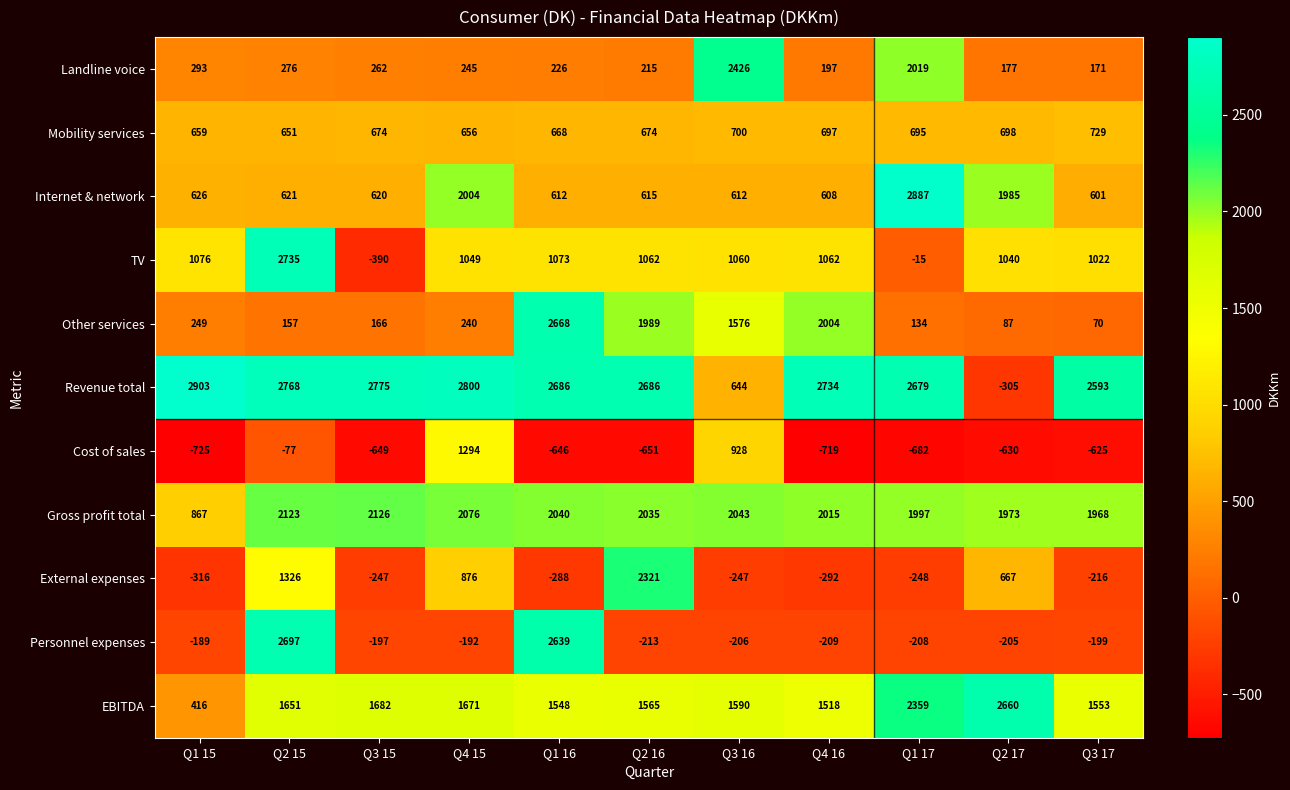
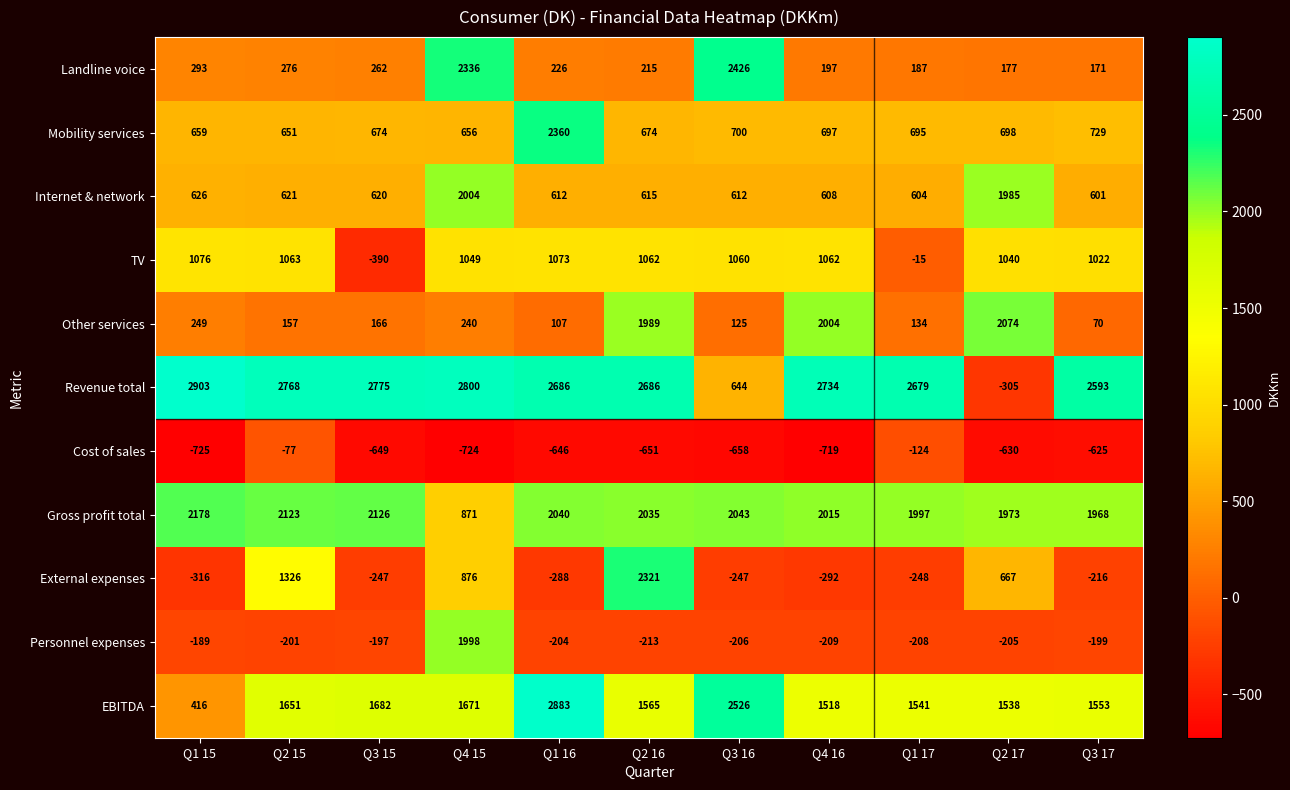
  {
    "Landline voice": {
      "Q1 15": 293,
      "Q2 15": 276,
      "Q3 15": 262,
-     "Q4 15": 245,
+     "Q4 15": 2336,
      "Q1 16": 226,
      "Q2 16": 215,
      "Q3 16": 2426,
      "Q4 16": 197,
-     "Q1 17": 2019,
+     "Q1 17": 187,
      "Q2 17": 177,
      "Q3 17": 171
    },
    "Mobility services": {
      "Q1 15": 659,
      "Q2 15": 651,
      "Q3 15": 674,
      "Q4 15": 656,
-     "Q1 16": 668,
+     "Q1 16": 2360,
      "Q2 16": 674,
      "Q3 16": 700,
      "Q4 16": 697,
      "Q1 17": 695,
      "Q2 17": 698,
      "Q3 17": 729
    },
    "Internet & network": {
      "Q1 15": 626,
      "Q2 15": 621,
      "Q3 15": 620,
      "Q4 15": 2004,
      "Q1 16": 612,
      "Q2 16": 615,
      "Q3 16": 612,
      "Q4 16": 608,
-     "Q1 17": 2887,
+     "Q1 17": 604,
      "Q2 17": 1985,
      "Q3 17": 601
    },
    "TV": {
      "Q1 15": 1076,
-     "Q2 15": 2735,
+     "Q2 15": 1063,
      "Q3 15": -390,
      "Q4 15": 1049,
      "Q1 16": 1073,
      "Q2 16": 1062,
      "Q3 16": 1060,
      "Q4 16": 1062,
      "Q1 17": -15,
      "Q2 17": 1040,
      "Q3 17": 1022
    },
    "Other services": {
      "Q1 15": 249,
      "Q2 15": 157,
      "Q3 15": 166,
      "Q4 15": 240,
-     "Q1 16": 2668,
+     "Q1 16": 107,
      "Q2 16": 1989,
-     "Q3 16": 1576,
+     "Q3 16": 125,
      "Q4 16": 2004,
      "Q1 17": 134,
-     "Q2 17": 87,
+     "Q2 17": 2074,
      "Q3 17": 70
    },
    "Revenue total": {
      "Q1 15": 2903,
      "Q2 15": 2768,
      "Q3 15": 2775,
      "Q4 15": 2800,
      "Q1 16": 2686,
      "Q2 16": 2686,
      "Q3 16": 644,
      "Q4 16": 2734,
      "Q1 17": 2679,
      "Q2 17": -305,
      "Q3 17": 2593
    },
    "Cost of sales": {
      "Q1 15": -725,
      "Q2 15": -77,
      "Q3 15": -649,
-     "Q4 15": 1294,
+     "Q4 15": -724,
      "Q1 16": -646,
      "Q2 16": -651,
-     "Q3 16": 928,
+     "Q3 16": -658,
      "Q4 16": -719,
-     "Q1 17": -682,
+     "Q1 17": -124,
      "Q2 17": -630,
      "Q3 17": -625
    },
    "Gross profit total": {
-     "Q1 15": 867,
+     "Q1 15": 2178,
      "Q2 15": 2123,
      "Q3 15": 2126,
-     "Q4 15": 2076,
+     "Q4 15": 871,
      "Q1 16": 2040,
      "Q2 16": 2035,
      "Q3 16": 2043,
      "Q4 16": 2015,
      "Q1 17": 1997,
      "Q2 17": 1973,
      "Q3 17": 1968
    },
    "External expenses": {
      "Q1 15": -316,
      "Q2 15": 1326,
      "Q3 15": -247,
      "Q4 15": 876,
      "Q1 16": -288,
      "Q2 16": 2321,
      "Q3 16": -247,
      "Q4 16": -292,
      "Q1 17": -248,
      "Q2 17": 667,
      "Q3 17": -216
    },
    "Personnel expenses": {
      "Q1 15": -189,
-     "Q2 15": 2697,
+     "Q2 15": -201,
      "Q3 15": -197,
-     "Q4 15": -192,
-     "Q1 16": 2639,
+     "Q4 15": 1998,
+     "Q1 16": -204,
      "Q2 16": -213,
      "Q3 16": -206,
      "Q4 16": -209,
      "Q1 17": -208,
      "Q2 17": -205,
      "Q3 17": -199
    },
    "EBITDA": {
      "Q1 15": 416,
      "Q2 15": 1651,
      "Q3 15": 1682,
      "Q4 15": 1671,
-     "Q1 16": 1548,
+     "Q1 16": 2883,
      "Q2 16": 1565,
-     "Q3 16": 1590,
+     "Q3 16": 2526,
      "Q4 16": 1518,
-     "Q1 17": 2359,
-     "Q2 17": 2660,
+     "Q1 17": 1541,
+     "Q2 17": 1538,
      "Q3 17": 1553
    }
  }
